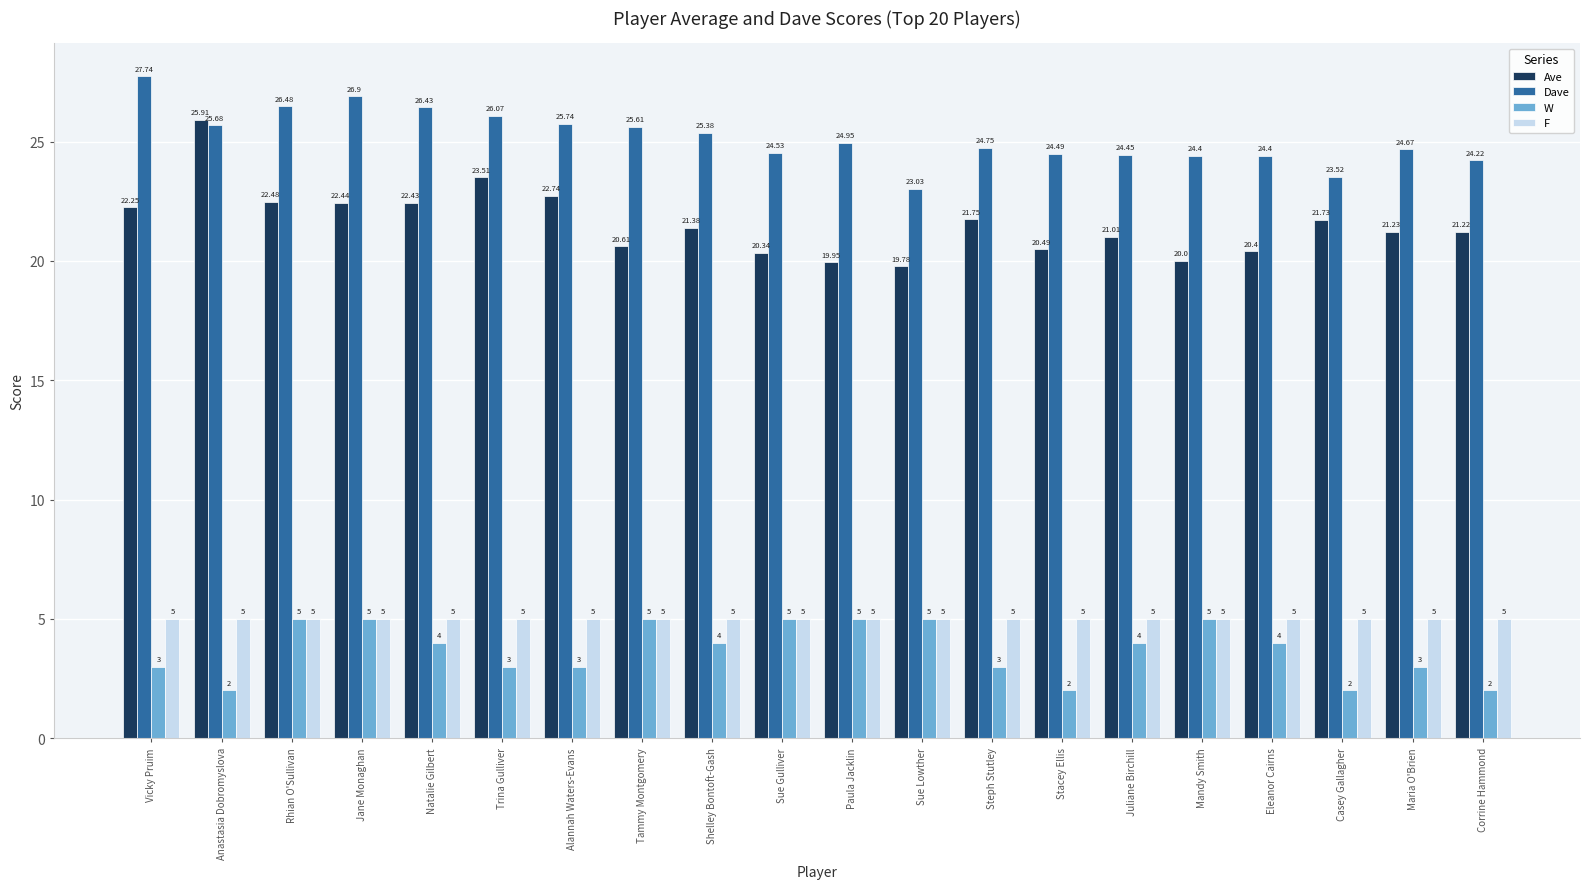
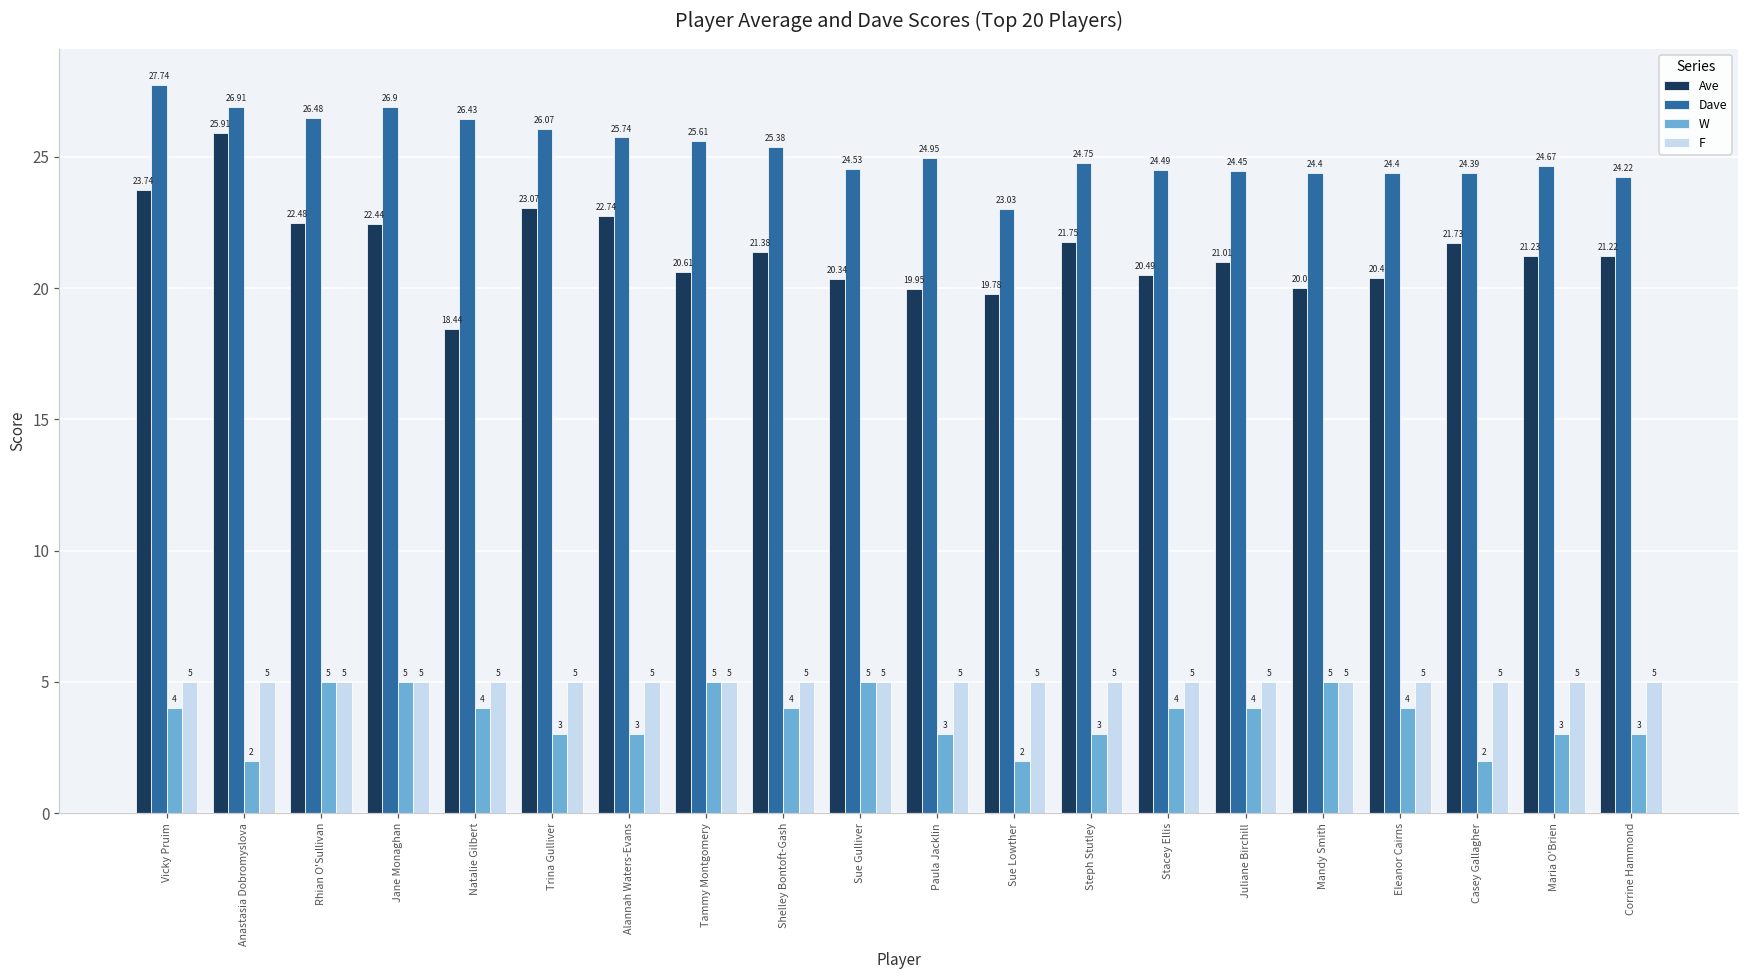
  {
    "Ave": {
-     "Vicky Pruim": 22.25,
+     "Vicky Pruim": 23.74,
      "Anastasia Dobromyslova": 25.91,
      "Rhian O'Sullivan": 22.48,
      "Jane Monaghan": 22.44,
-     "Natalie Gilbert": 22.43,
-     "Trina Gulliver": 23.51,
+     "Natalie Gilbert": 18.44,
+     "Trina Gulliver": 23.07,
      "Alannah Waters-Evans": 22.74,
      "Tammy Montgomery": 20.61,
      "Shelley Bontoft-Gash": 21.38,
      "Sue Gulliver": 20.34,
      "Paula Jacklin": 19.95,
      "Sue Lowther": 19.78,
      "Steph Stutley": 21.75,
      "Stacey Ellis": 20.49,
      "Juliane Birchill": 21.01,
      "Mandy Smith": 20.0,
      "Eleanor Cairns": 20.4,
      "Casey Gallagher": 21.73,
      "Maria O'Brien": 21.23,
      "Corrine Hammond": 21.22
    },
    "Dave": {
      "Vicky Pruim": 27.74,
-     "Anastasia Dobromyslova": 25.68,
+     "Anastasia Dobromyslova": 26.91,
      "Rhian O'Sullivan": 26.48,
      "Jane Monaghan": 26.9,
      "Natalie Gilbert": 26.43,
      "Trina Gulliver": 26.07,
      "Alannah Waters-Evans": 25.74,
      "Tammy Montgomery": 25.61,
      "Shelley Bontoft-Gash": 25.38,
      "Sue Gulliver": 24.53,
      "Paula Jacklin": 24.95,
      "Sue Lowther": 23.03,
      "Steph Stutley": 24.75,
      "Stacey Ellis": 24.49,
      "Juliane Birchill": 24.45,
      "Mandy Smith": 24.4,
      "Eleanor Cairns": 24.4,
-     "Casey Gallagher": 23.52,
+     "Casey Gallagher": 24.39,
      "Maria O'Brien": 24.67,
      "Corrine Hammond": 24.22
    },
    "W": {
-     "Vicky Pruim": 3,
+     "Vicky Pruim": 4,
      "Anastasia Dobromyslova": 2,
      "Rhian O'Sullivan": 5,
      "Jane Monaghan": 5,
      "Natalie Gilbert": 4,
      "Trina Gulliver": 3,
      "Alannah Waters-Evans": 3,
      "Tammy Montgomery": 5,
      "Shelley Bontoft-Gash": 4,
      "Sue Gulliver": 5,
-     "Paula Jacklin": 5,
-     "Sue Lowther": 5,
+     "Paula Jacklin": 3,
+     "Sue Lowther": 2,
      "Steph Stutley": 3,
-     "Stacey Ellis": 2,
+     "Stacey Ellis": 4,
      "Juliane Birchill": 4,
      "Mandy Smith": 5,
      "Eleanor Cairns": 4,
      "Casey Gallagher": 2,
      "Maria O'Brien": 3,
-     "Corrine Hammond": 2
+     "Corrine Hammond": 3
    },
    "F": {
      "Vicky Pruim": 5,
      "Anastasia Dobromyslova": 5,
      "Rhian O'Sullivan": 5,
      "Jane Monaghan": 5,
      "Natalie Gilbert": 5,
      "Trina Gulliver": 5,
      "Alannah Waters-Evans": 5,
      "Tammy Montgomery": 5,
      "Shelley Bontoft-Gash": 5,
      "Sue Gulliver": 5,
      "Paula Jacklin": 5,
      "Sue Lowther": 5,
      "Steph Stutley": 5,
      "Stacey Ellis": 5,
      "Juliane Birchill": 5,
      "Mandy Smith": 5,
      "Eleanor Cairns": 5,
      "Casey Gallagher": 5,
      "Maria O'Brien": 5,
      "Corrine Hammond": 5
    }
  }
